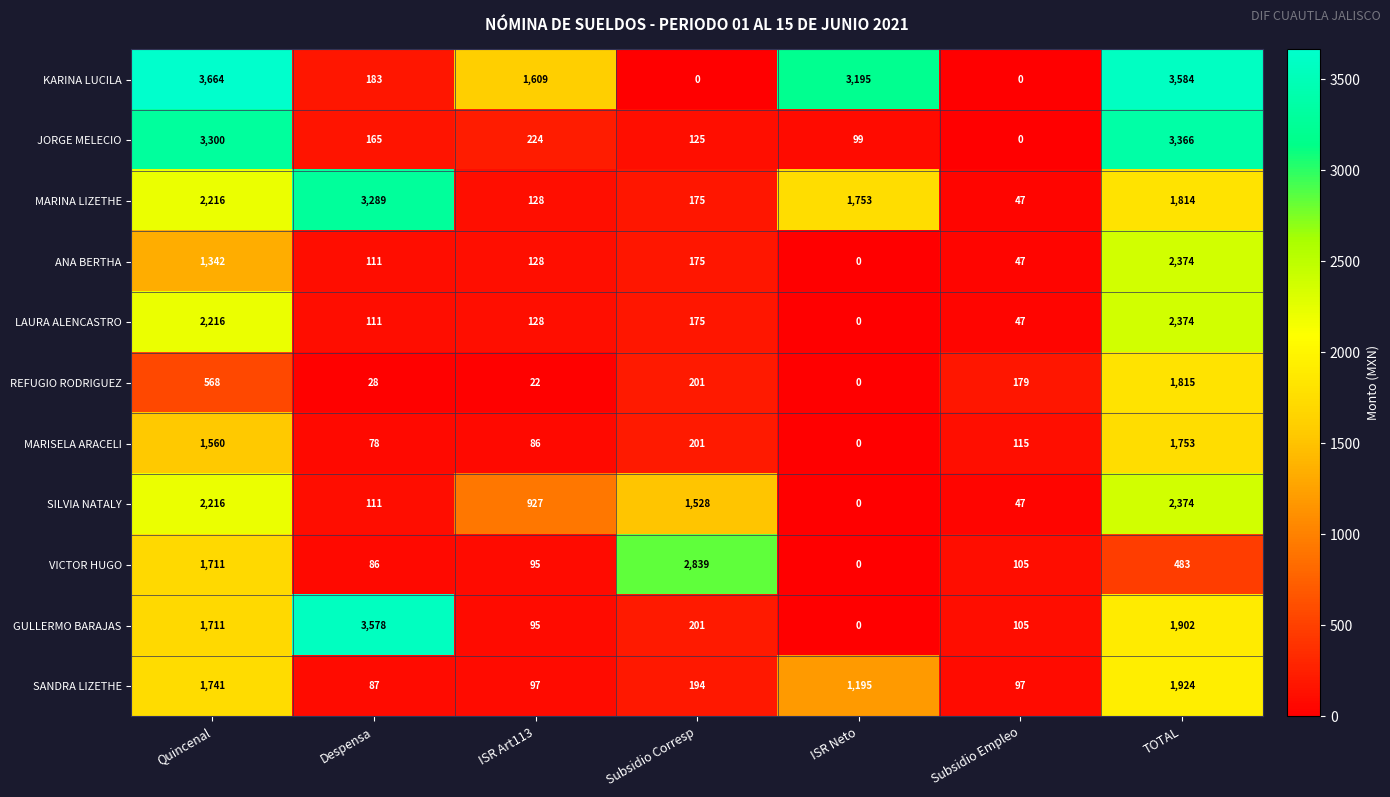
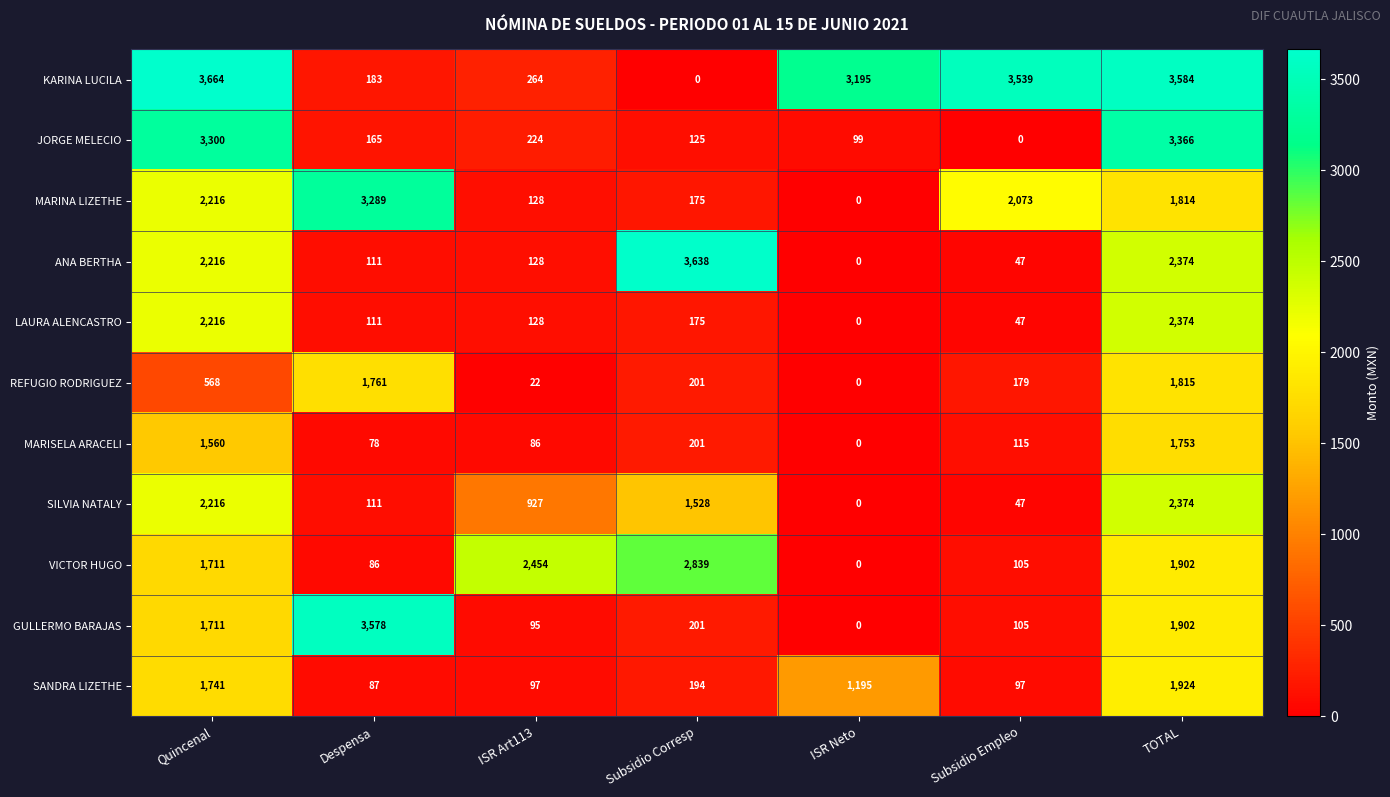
  {
    "KARINA LUCILA": {
      "Quincenal": "3,664",
      "Despensa": "183",
-     "ISR Art113": "1,609",
+     "ISR Art113": "264",
      "Subsidio Corresp": "0",
      "ISR Neto": "3,195",
-     "Subsidio Empleo": "0",
+     "Subsidio Empleo": "3,539",
      "TOTAL": "3,584"
    },
    "JORGE MELECIO": {
      "Quincenal": "3,300",
      "Despensa": "165",
      "ISR Art113": "224",
      "Subsidio Corresp": "125",
      "ISR Neto": "99",
      "Subsidio Empleo": "0",
      "TOTAL": "3,366"
    },
    "MARINA LIZETHE": {
      "Quincenal": "2,216",
      "Despensa": "3,289",
      "ISR Art113": "128",
      "Subsidio Corresp": "175",
-     "ISR Neto": "1,753",
-     "Subsidio Empleo": "47",
+     "ISR Neto": "0",
+     "Subsidio Empleo": "2,073",
      "TOTAL": "1,814"
    },
    "ANA BERTHA": {
-     "Quincenal": "1,342",
+     "Quincenal": "2,216",
      "Despensa": "111",
      "ISR Art113": "128",
-     "Subsidio Corresp": "175",
+     "Subsidio Corresp": "3,638",
      "ISR Neto": "0",
      "Subsidio Empleo": "47",
      "TOTAL": "2,374"
    },
    "LAURA ALENCASTRO": {
      "Quincenal": "2,216",
      "Despensa": "111",
      "ISR Art113": "128",
      "Subsidio Corresp": "175",
      "ISR Neto": "0",
      "Subsidio Empleo": "47",
      "TOTAL": "2,374"
    },
    "REFUGIO RODRIGUEZ": {
      "Quincenal": "568",
-     "Despensa": "28",
+     "Despensa": "1,761",
      "ISR Art113": "22",
      "Subsidio Corresp": "201",
      "ISR Neto": "0",
      "Subsidio Empleo": "179",
      "TOTAL": "1,815"
    },
    "MARISELA ARACELI": {
      "Quincenal": "1,560",
      "Despensa": "78",
      "ISR Art113": "86",
      "Subsidio Corresp": "201",
      "ISR Neto": "0",
      "Subsidio Empleo": "115",
      "TOTAL": "1,753"
    },
    "SILVIA NATALY": {
      "Quincenal": "2,216",
      "Despensa": "111",
      "ISR Art113": "927",
      "Subsidio Corresp": "1,528",
      "ISR Neto": "0",
      "Subsidio Empleo": "47",
      "TOTAL": "2,374"
    },
    "VICTOR HUGO": {
      "Quincenal": "1,711",
      "Despensa": "86",
-     "ISR Art113": "95",
+     "ISR Art113": "2,454",
      "Subsidio Corresp": "2,839",
      "ISR Neto": "0",
      "Subsidio Empleo": "105",
-     "TOTAL": "483"
+     "TOTAL": "1,902"
    },
    "GULLERMO BARAJAS": {
      "Quincenal": "1,711",
      "Despensa": "3,578",
      "ISR Art113": "95",
      "Subsidio Corresp": "201",
      "ISR Neto": "0",
      "Subsidio Empleo": "105",
      "TOTAL": "1,902"
    },
    "SANDRA LIZETHE": {
      "Quincenal": "1,741",
      "Despensa": "87",
      "ISR Art113": "97",
      "Subsidio Corresp": "194",
      "ISR Neto": "1,195",
      "Subsidio Empleo": "97",
      "TOTAL": "1,924"
    }
  }
